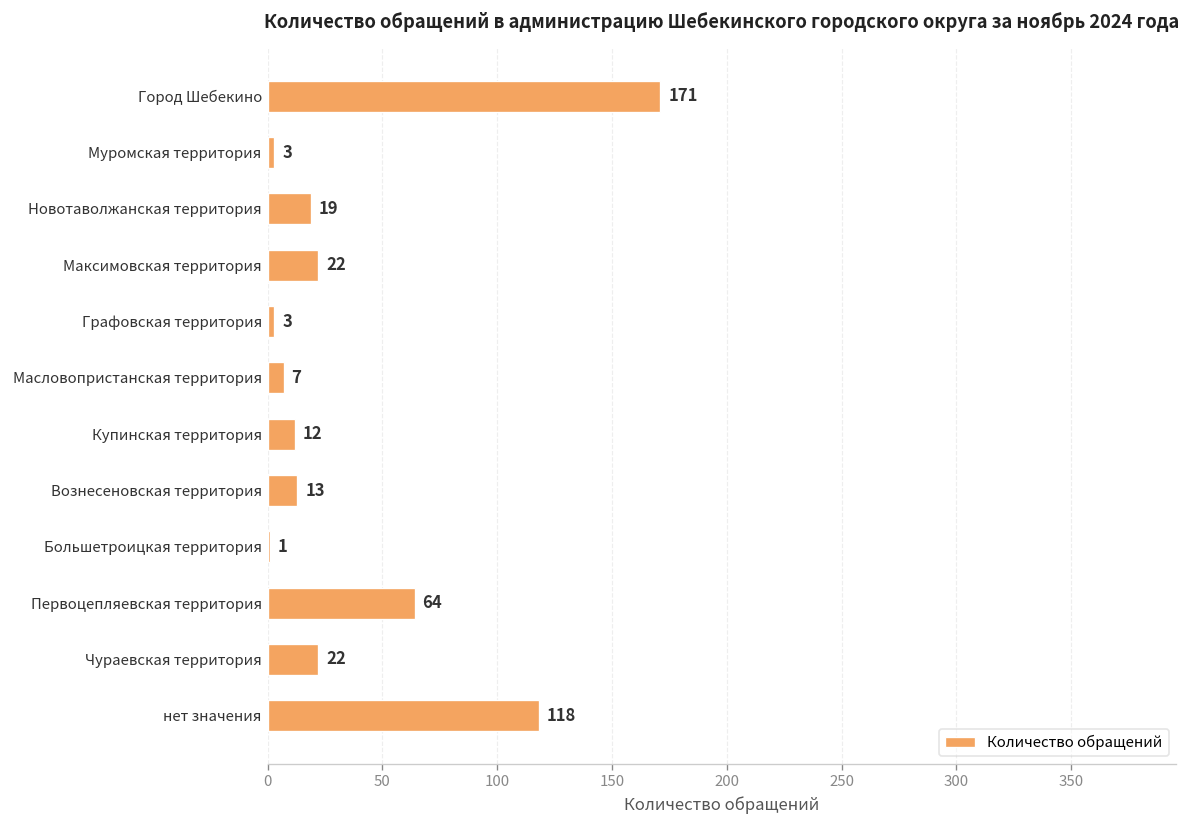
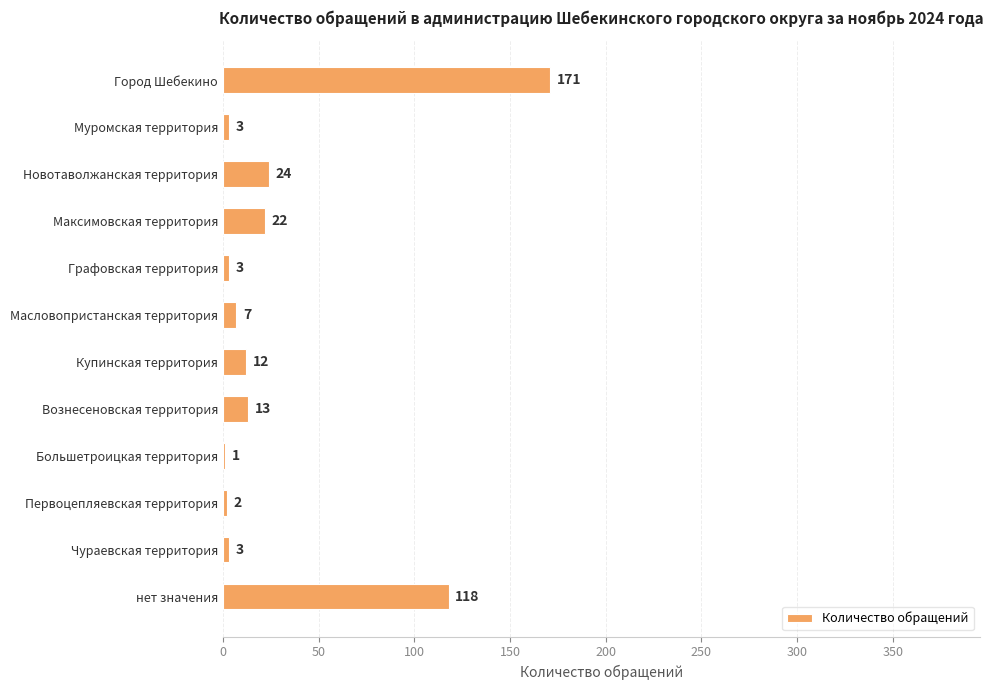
  {
    "Город Шебекино": 171,
    "Муромская территория": 3,
-   "Новотаволжанская территория": 19,
+   "Новотаволжанская территория": 24,
    "Максимовская территория": 22,
    "Графовская территория": 3,
    "Масловопристанская территория": 7,
    "Купинская территория": 12,
    "Вознесеновская территория": 13,
    "Большетроицкая территория": 1,
-   "Первоцепляевская территория": 64,
-   "Чураевская территория": 22,
+   "Первоцепляевская территория": 2,
+   "Чураевская территория": 3,
    "нет значения": 118
  }
